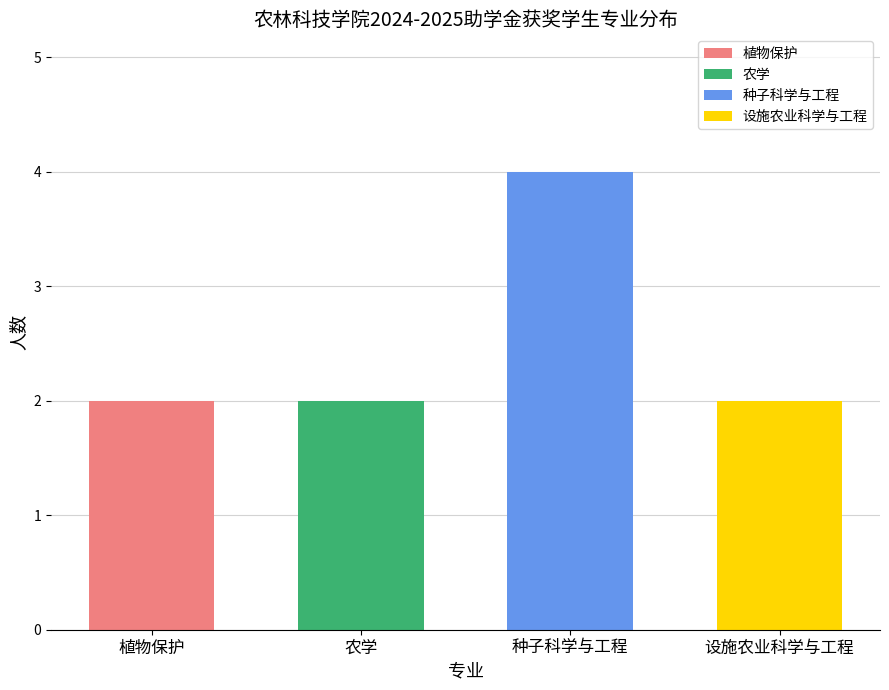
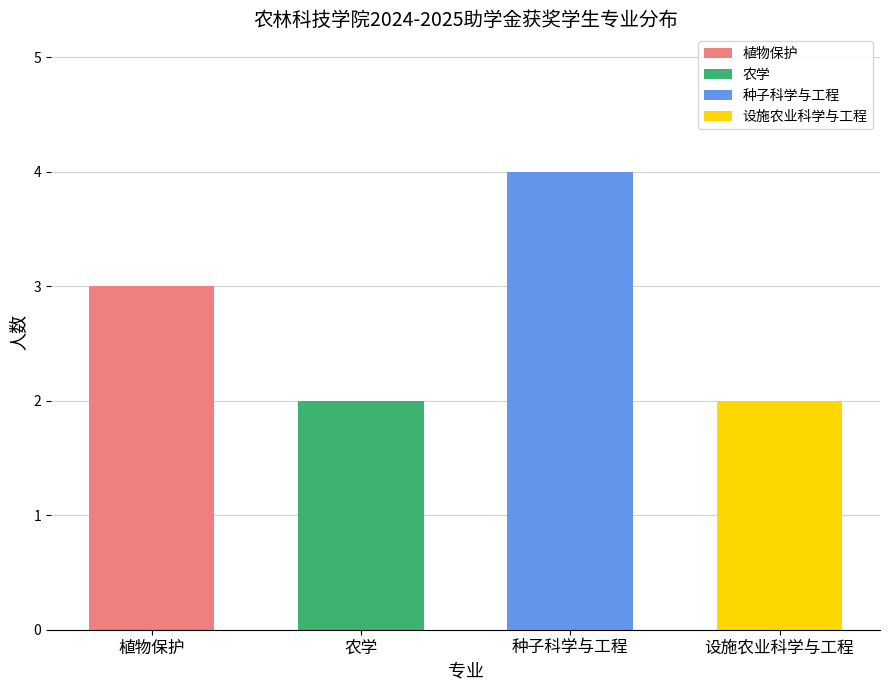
  {
-   "植物保护": 2,
+   "植物保护": 3,
    "农学": 2,
    "种子科学与工程": 4,
    "设施农业科学与工程": 2
  }
